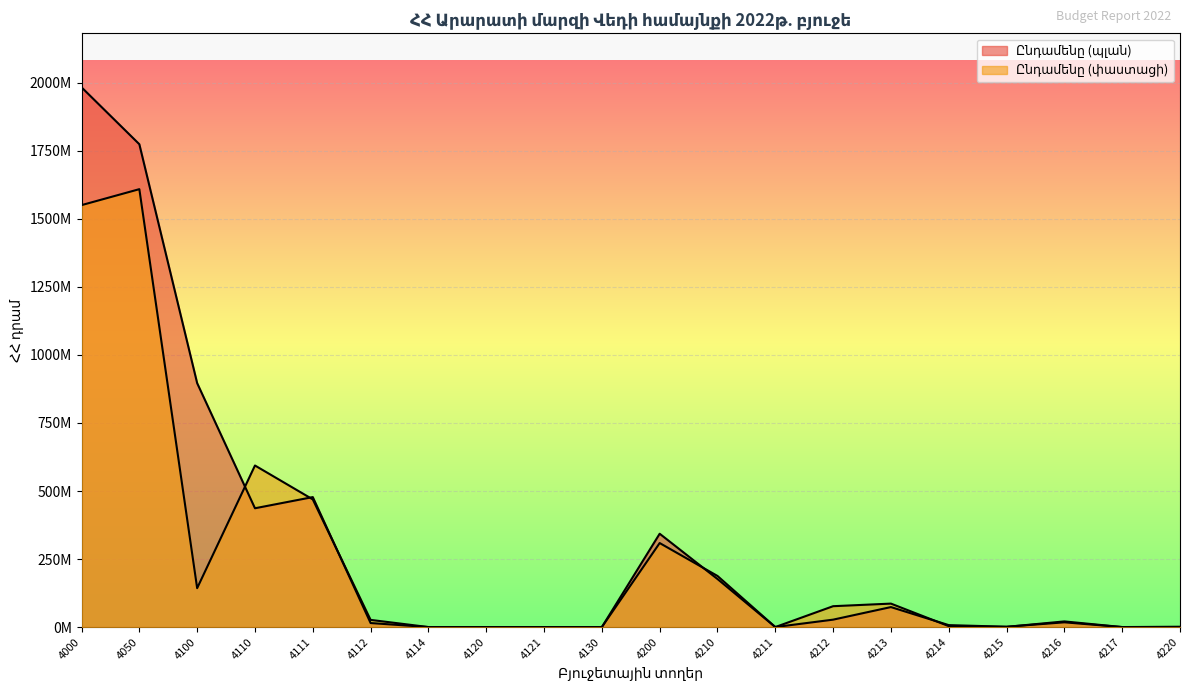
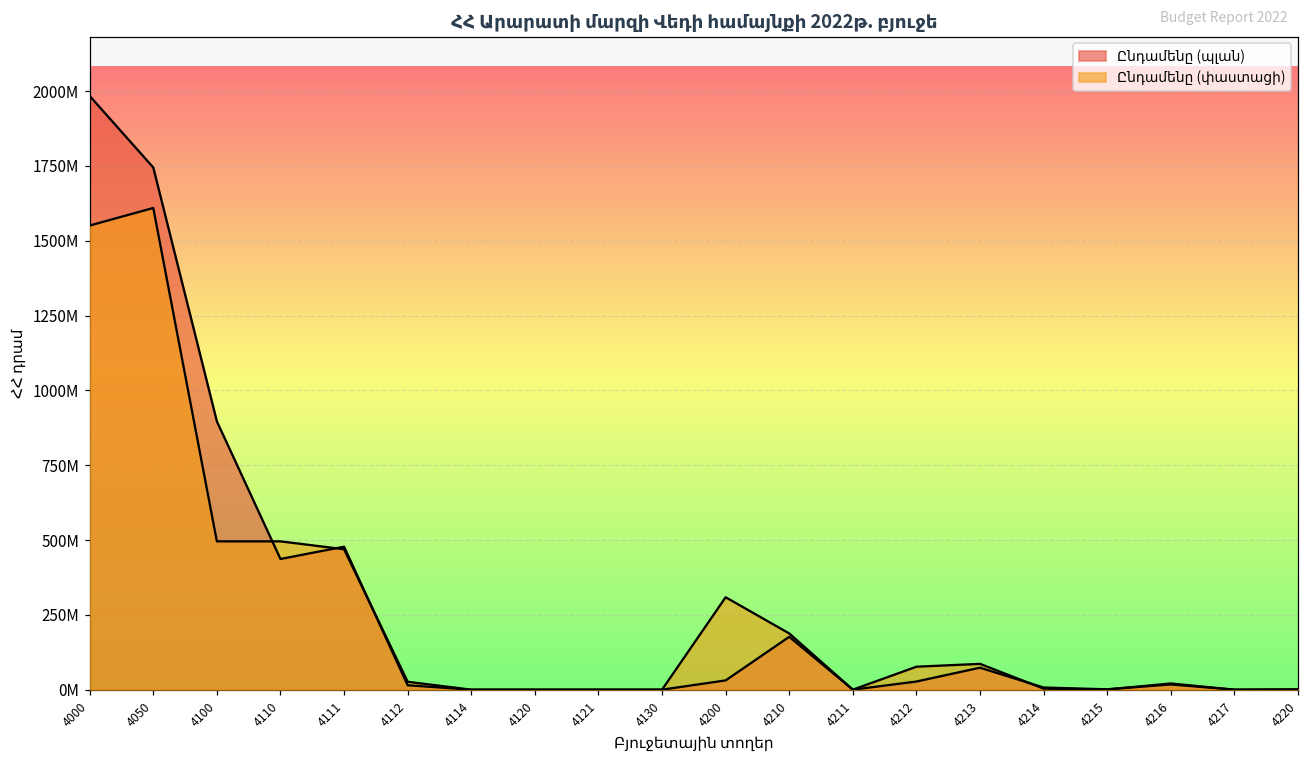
  {
    "Ընդամենը (պլան)": {
      "4000": 1980000000,
-     "4050": 1770000000,
+     "4050": 1740000000,
      "4100": 900000000,
      "4110": 440000000,
      "4112": 10000000,
-     "4200": 340000000,
+     "4200": 30000000,
      "4210": 180000000,
      "4212": 30000000,
      "4213": 70000000
    },
    "Ընդամենը (փաստացի)": {
      "4000": 1550000000,
      "4050": 1610000000,
-     "4100": 140000000,
-     "4110": 590000000,
+     "4100": 500000000,
+     "4110": 500000000,
      "4112": 30000000,
      "4200": 310000000,
      "4210": 190000000,
      "4212": 80000000,
      "4213": 90000000
    }
  }
